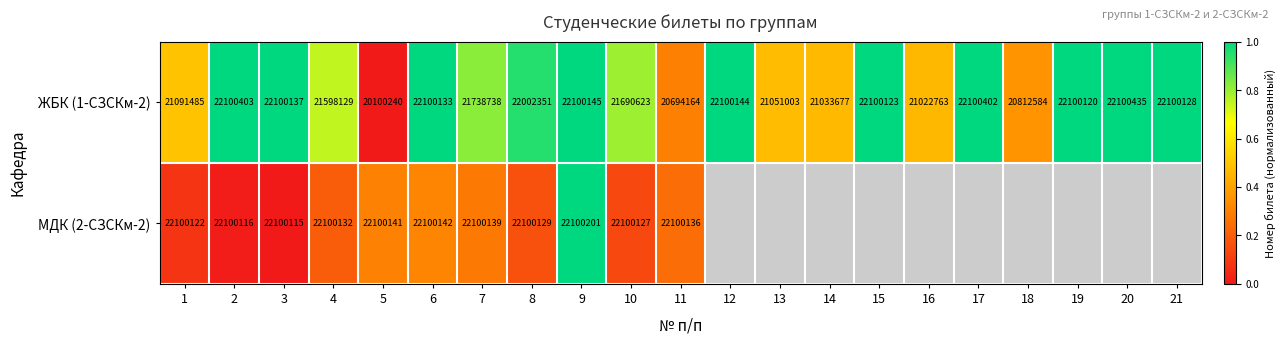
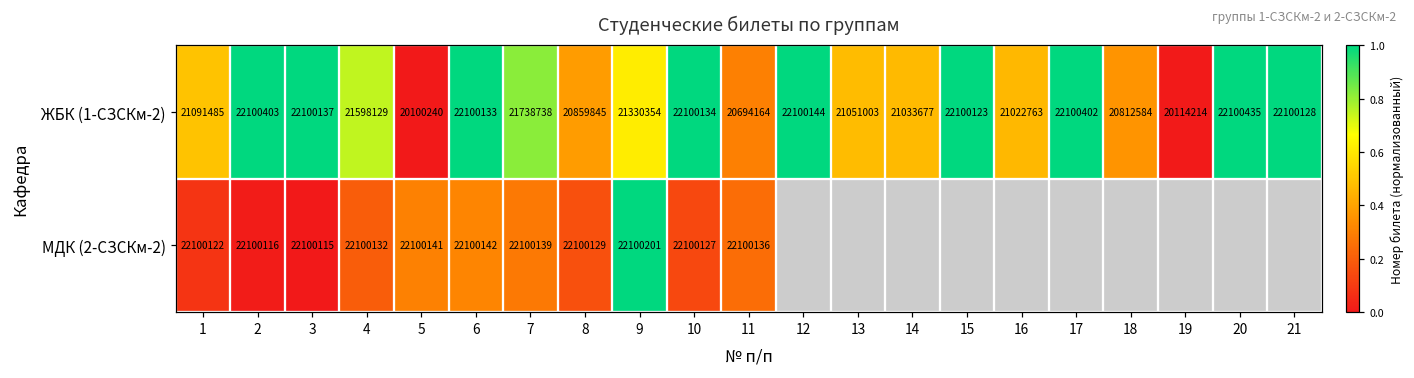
  {
    "ЖБК (1-СЗСКм-2)": {
      "1": 21091485,
      "2": 22100403,
      "3": 22100137,
      "4": 21598129,
      "5": 20100240,
      "6": 22100133,
      "7": 21738738,
-     "8": 22002351,
-     "9": 22100145,
-     "10": 21690623,
+     "8": 20859845,
+     "9": 21330354,
+     "10": 22100134,
      "11": 20694164,
      "12": 22100144,
      "13": 21051003,
      "14": 21033677,
      "15": 22100123,
      "16": 21022763,
      "17": 22100402,
      "18": 20812584,
-     "19": 22100120,
+     "19": 20114214,
      "20": 22100435,
      "21": 22100128
    },
    "МДК (2-СЗСКм-2)": {
      "1": 22100122,
      "2": 22100116,
      "3": 22100115,
      "4": 22100132,
      "5": 22100141,
      "6": 22100142,
      "7": 22100139,
      "8": 22100129,
      "9": 22100201,
      "10": 22100127,
      "11": 22100136
    }
  }
